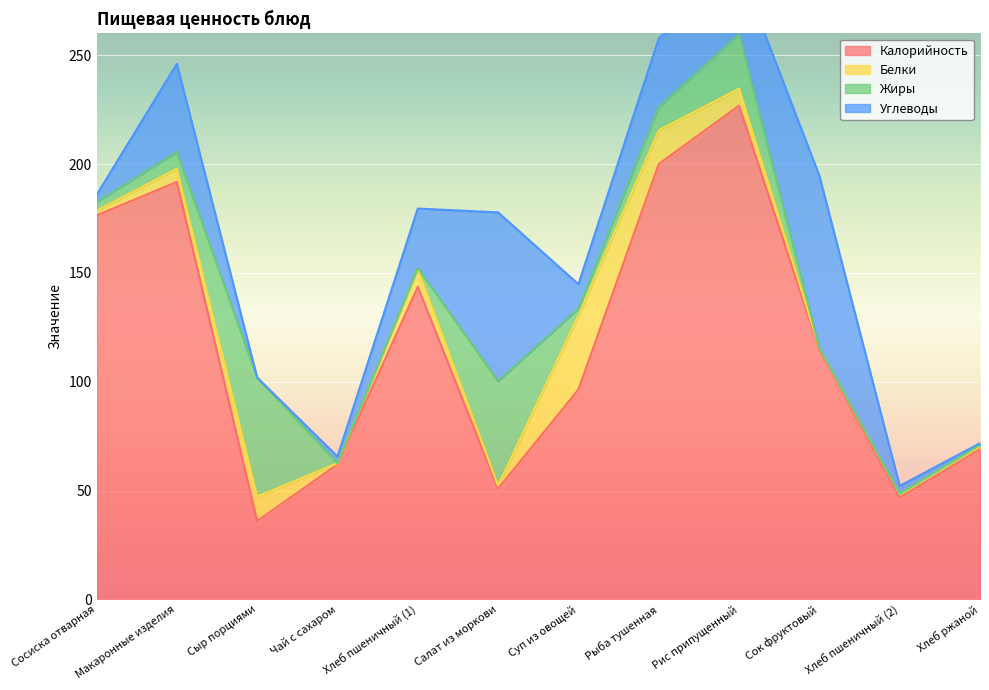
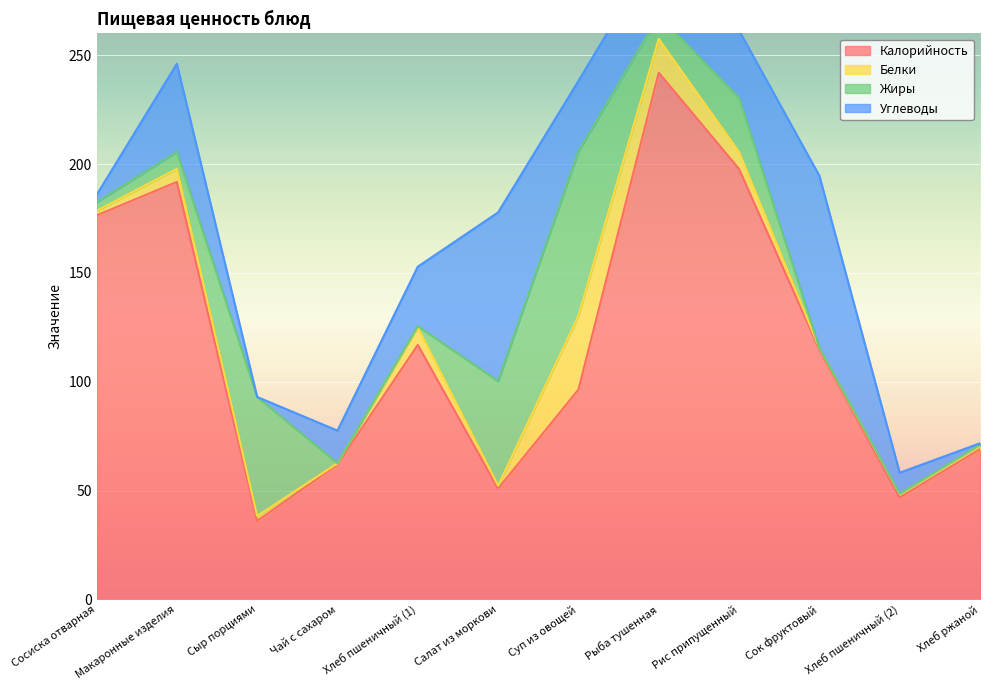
  {
    "Калорийность": {
      "Сосиска отварная": 176,
      "Макаронные изделия": 192,
      "Сыр порциями": 36,
-     "Хлеб пшеничный (1)": 144,
+     "Хлеб пшеничный (1)": 117,
      "Салат из моркови": 51,
      "Суп из овощей": 96,
-     "Рыба тушенная": 200,
-     "Рис припущенный": 227,
+     "Рыба тушенная": 242,
+     "Рис припущенный": 198,
      "Хлеб пшеничный (2)": 47,
      "Хлеб ржаной": 69
    },
    "Белки": {
      "Сосиска отварная": 2,
      "Макаронные изделия": 6,
-     "Сыр порциями": 11,
+     "Сыр порциями": 2,
      "Салат из моркови": 1,
      "Суп из овощей": 34,
      "Рыба тушенная": 16,
      "Рис припущенный": 8
    },
    "Жиры": {
      "Сосиска отварная": 4,
      "Макаронные изделия": 8,
      "Салат из моркови": 48,
-     "Суп из овощей": 3,
+     "Суп из овощей": 76,
      "Рис припущенный": 25
    },
    "Углеводы": {
      "Сосиска отварная": 3,
      "Макаронные изделия": 41,
-     "Чай с сахаром": 3,
+     "Чай с сахаром": 15,
      "Хлеб пшеничный (1)": 27,
      "Салат из моркови": 78,
-     "Суп из овощей": 11,
+     "Суп из овощей": 32,
      "Сок фруктовый": 79,
-     "Хлеб пшеничный (2)": 4
+     "Хлеб пшеничный (2)": 10
    }
  }
